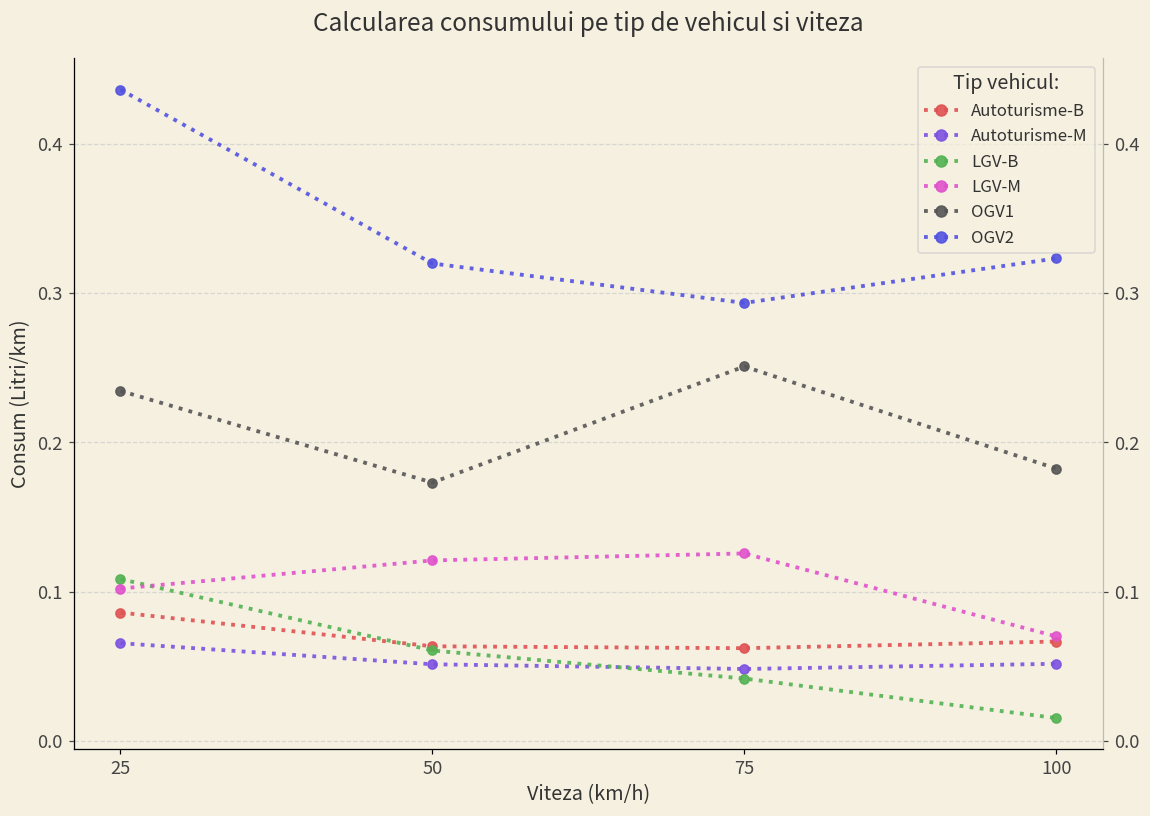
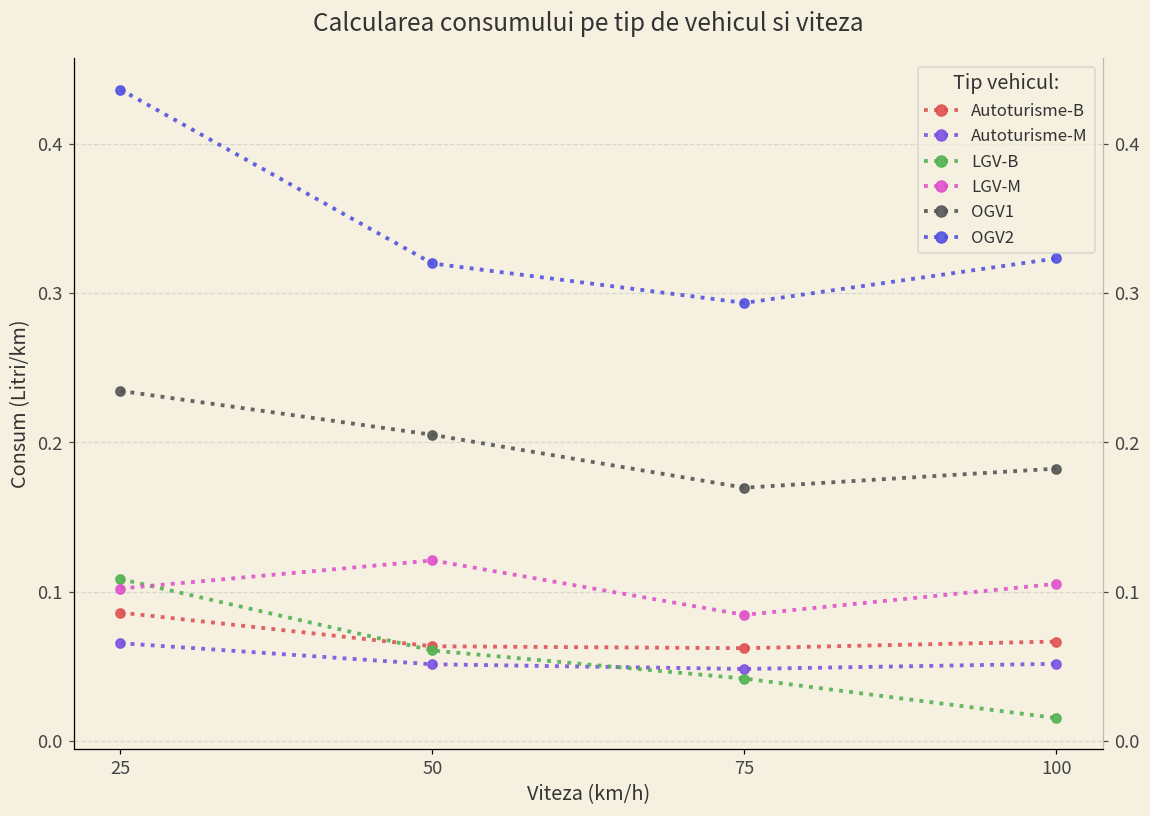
  {
    "Autoturisme-B": {
      "25": 0.086,
      "50": 0.063,
      "75": 0.062,
      "100": 0.067
    },
    "LGV-B": {
      "25": 0.109,
      "50": 0.061,
      "75": 0.042,
      "100": 0.015
    },
    "LGV-M": {
      "25": 0.102,
      "50": 0.121,
-     "75": 0.126,
-     "100": 0.070
+     "75": 0.085,
+     "100": 0.105
    },
    "OGV1": {
      "25": 0.235,
-     "50": 0.173,
-     "75": 0.251,
+     "50": 0.205,
+     "75": 0.170,
      "100": 0.182
    }
  }
